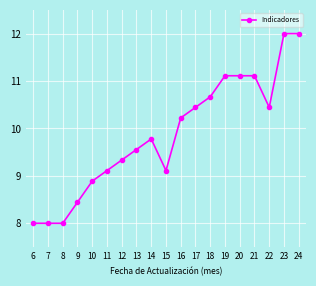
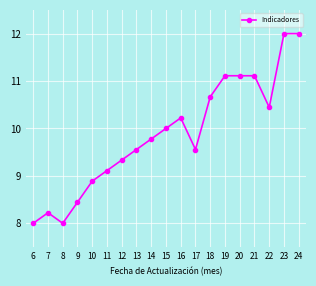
  {
    "6": 8.0,
-   "7": 8.0,
+   "7": 8.2,
    "8": 8.0,
    "9": 8.4,
    "10": 8.9,
    "11": 9.1,
    "12": 9.3,
    "13": 9.6,
    "14": 9.8,
-   "15": 9.1,
+   "15": 10.0,
    "16": 10.2,
-   "17": 10.4,
+   "17": 9.6,
    "18": 10.7,
    "19": 11.1,
    "20": 11.1,
    "21": 11.1,
    "22": 10.4,
    "23": 12.0,
    "24": 12.0
  }
